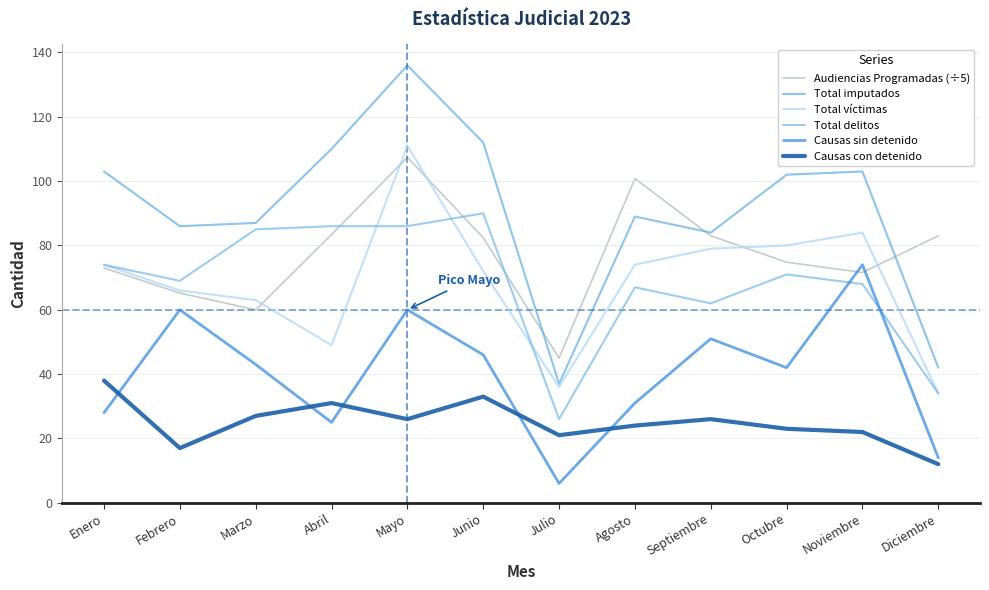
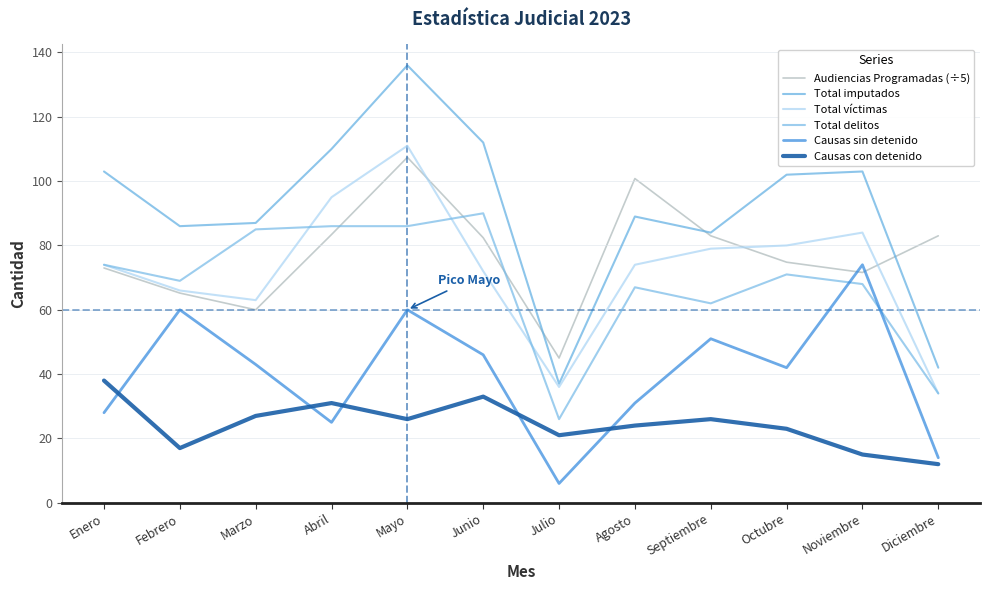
  {
    "Audiencias Programadas (÷5)": {
      "Enero": 73,
      "Febrero": 65,
      "Marzo": 60,
      "Abril": 83,
      "Mayo": 107,
      "Junio": 82,
      "Julio": 45,
      "Agosto": 101,
      "Septiembre": 83,
      "Octubre": 75,
      "Noviembre": 72,
      "Diciembre": 83
    },
    "Total víctimas": {
      "Febrero": 66,
      "Marzo": 63,
-     "Abril": 49,
+     "Abril": 95,
      "Mayo": 111,
      "Junio": 72,
      "Julio": 36,
      "Agosto": 74,
      "Septiembre": 79,
      "Octubre": 80,
      "Noviembre": 84
    },
    "Causas sin detenido": {
      "Enero": 28,
      "Febrero": 60,
      "Marzo": 43,
      "Abril": 25,
      "Mayo": 60,
      "Junio": 46,
      "Julio": 6,
      "Agosto": 31,
      "Septiembre": 51,
      "Octubre": 42,
      "Noviembre": 74,
      "Diciembre": 14
    },
    "Causas con detenido": {
      "Enero": 38,
      "Febrero": 17,
      "Marzo": 27,
      "Abril": 31,
      "Mayo": 26,
      "Junio": 33,
      "Julio": 21,
      "Agosto": 24,
      "Septiembre": 26,
      "Octubre": 23,
-     "Noviembre": 22,
+     "Noviembre": 15,
      "Diciembre": 12
    }
  }
